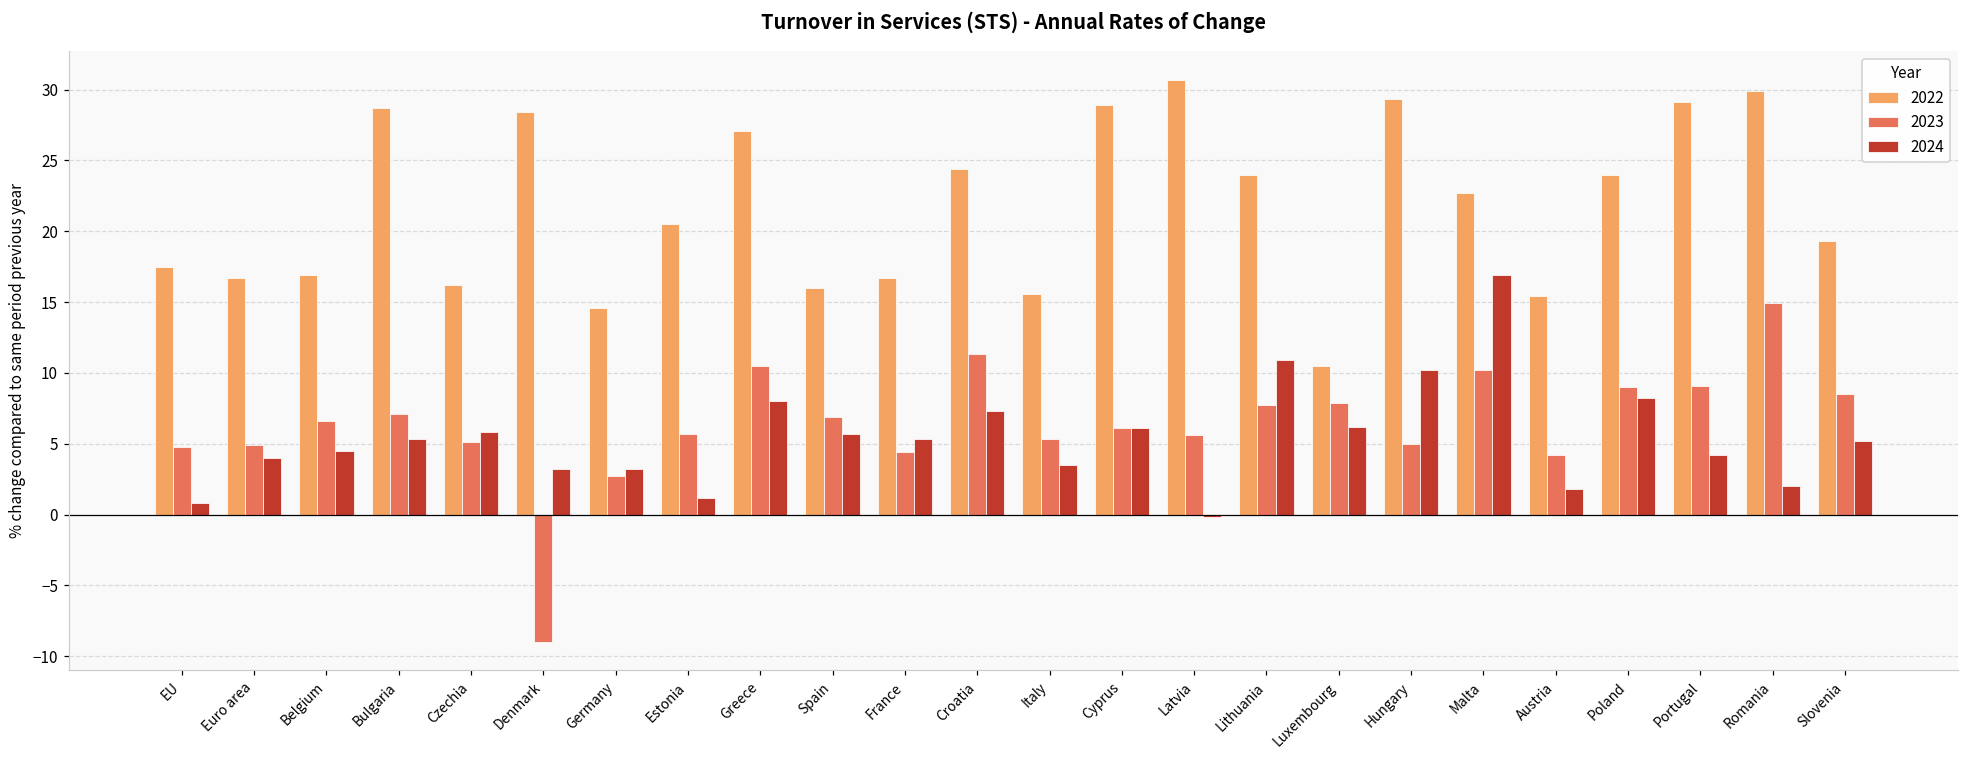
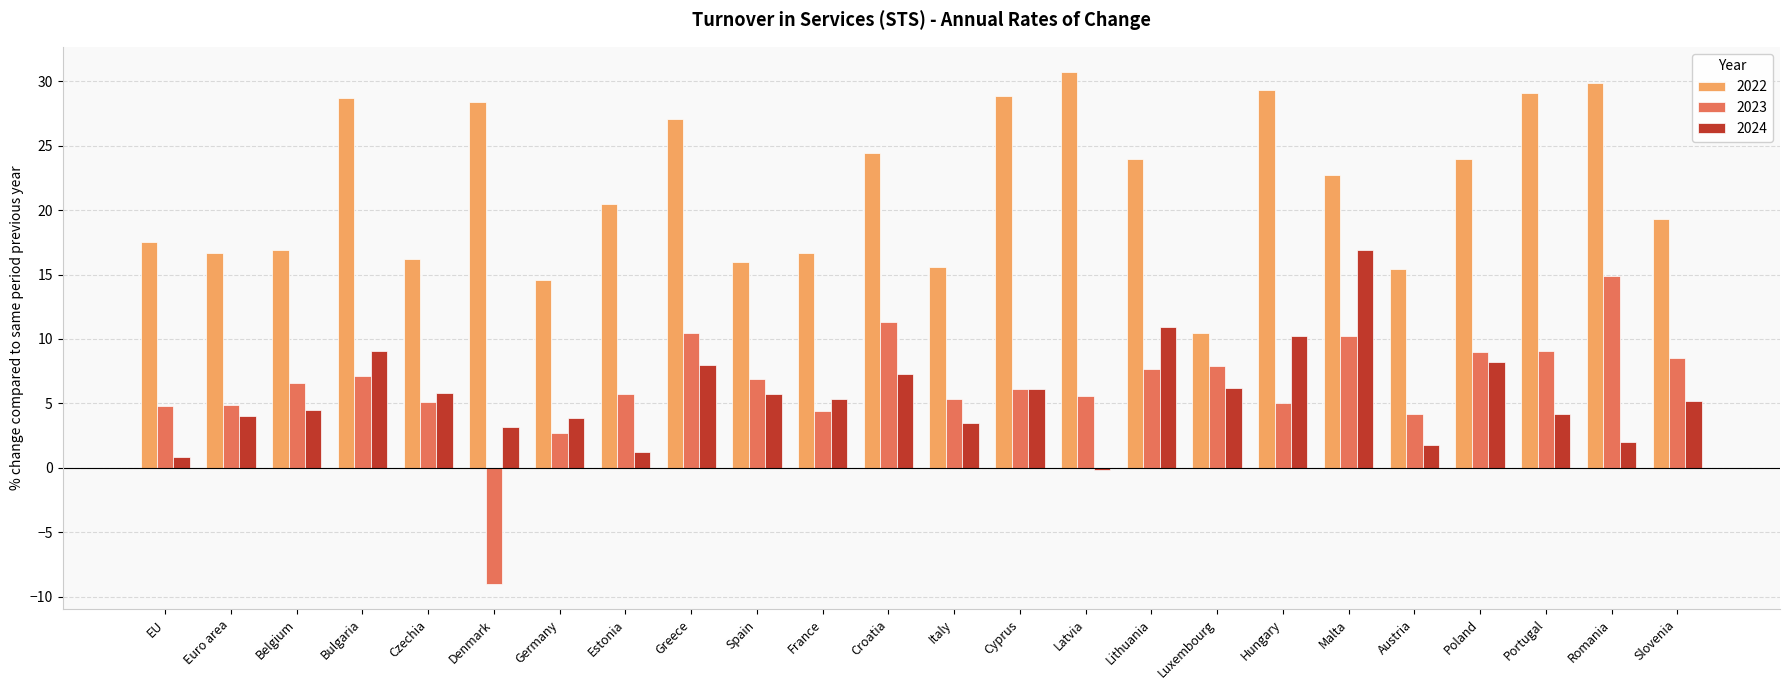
  {
    "2024": {
      "EU": 0.8,
      "Euro area": 4.0,
      "Belgium": 4.5,
-     "Bulgaria": 5.3,
+     "Bulgaria": 9.1,
      "Czechia": 5.8,
      "Denmark": 3.2,
-     "Germany": 3.2,
+     "Germany": 3.9,
      "Estonia": 1.2,
      "Greece": 8.0,
      "Spain": 5.7,
      "France": 5.3,
      "Croatia": 7.3,
      "Italy": 3.5,
      "Cyprus": 6.1,
      "Latvia": -0.2,
      "Lithuania": 10.9,
      "Luxembourg": 6.2,
      "Hungary": 10.2,
      "Malta": 16.9,
      "Austria": 1.8,
      "Poland": 8.2,
      "Portugal": 4.2,
      "Romania": 2.0,
      "Slovenia": 5.2
    }
  }
